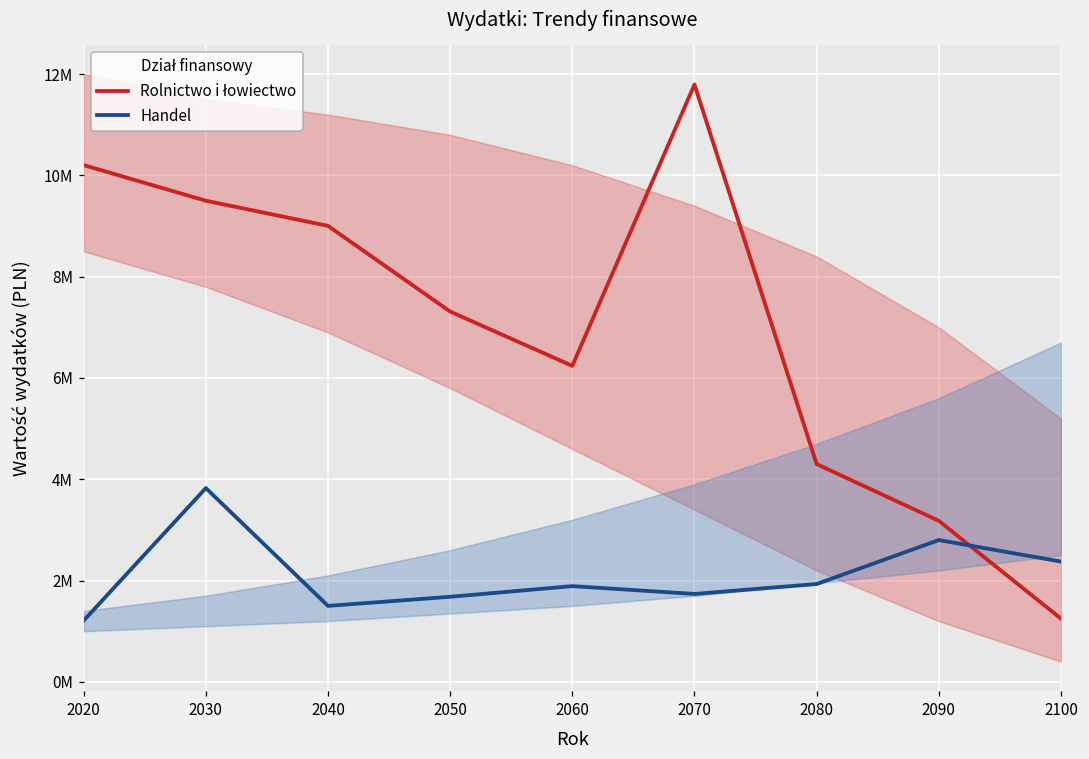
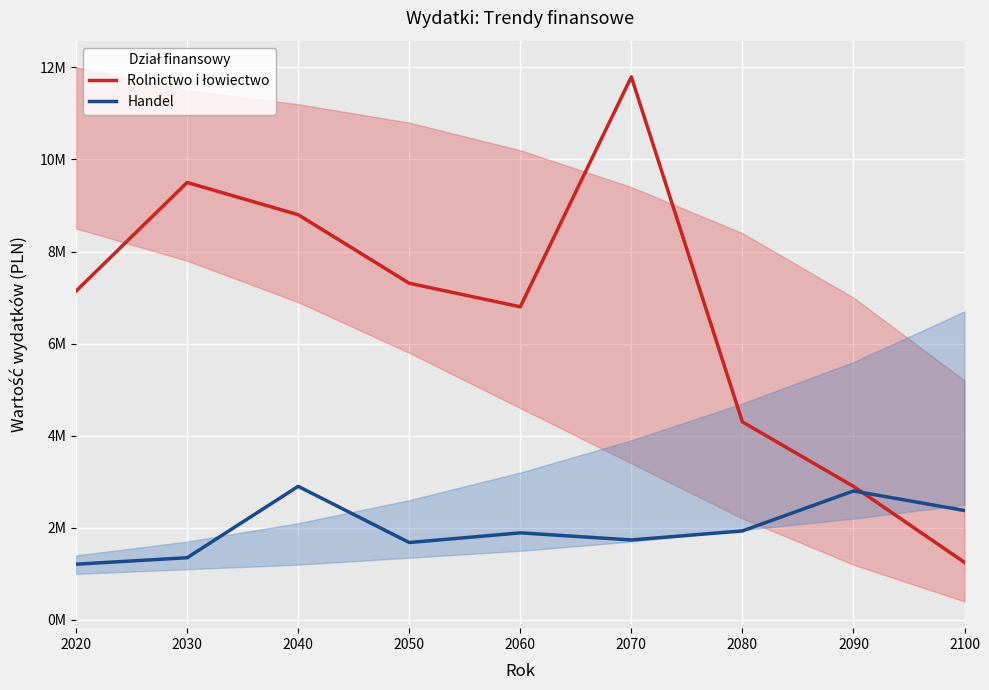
  {
    "Rolnictwo i łowiectwo": {
-     "2020": 10200000,
+     "2020": 7100000,
      "2030": 9500000,
-     "2040": 9000000,
+     "2040": 8800000,
      "2050": 7300000,
-     "2060": 6200000,
+     "2060": 6800000,
      "2070": 11800000,
      "2080": 4300000,
-     "2090": 3200000,
+     "2090": 2900000,
      "2100": 1200000
    },
    "Handel": {
      "2020": 1200000,
-     "2030": 3800000,
-     "2040": 1500000,
+     "2030": 1400000,
+     "2040": 2900000,
      "2050": 1700000,
      "2060": 1900000,
      "2070": 1700000,
      "2080": 1900000,
      "2090": 2800000,
      "2100": 2400000
    }
  }
